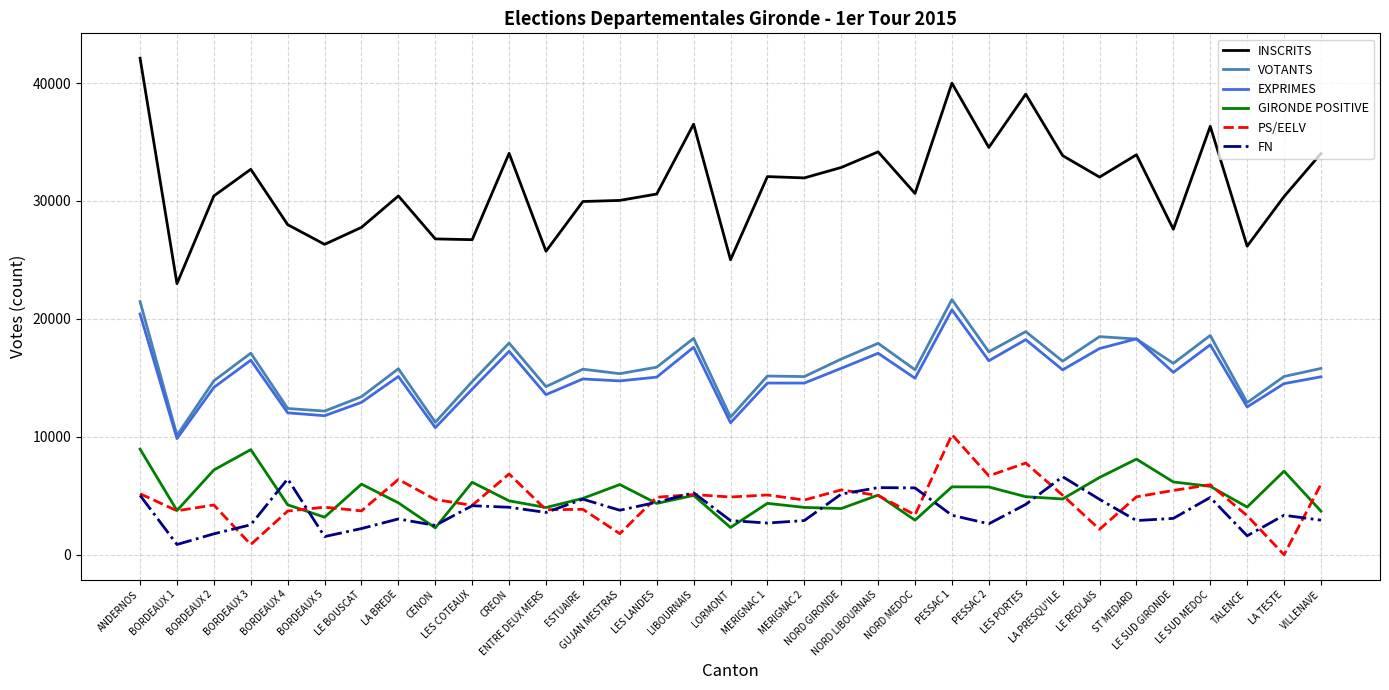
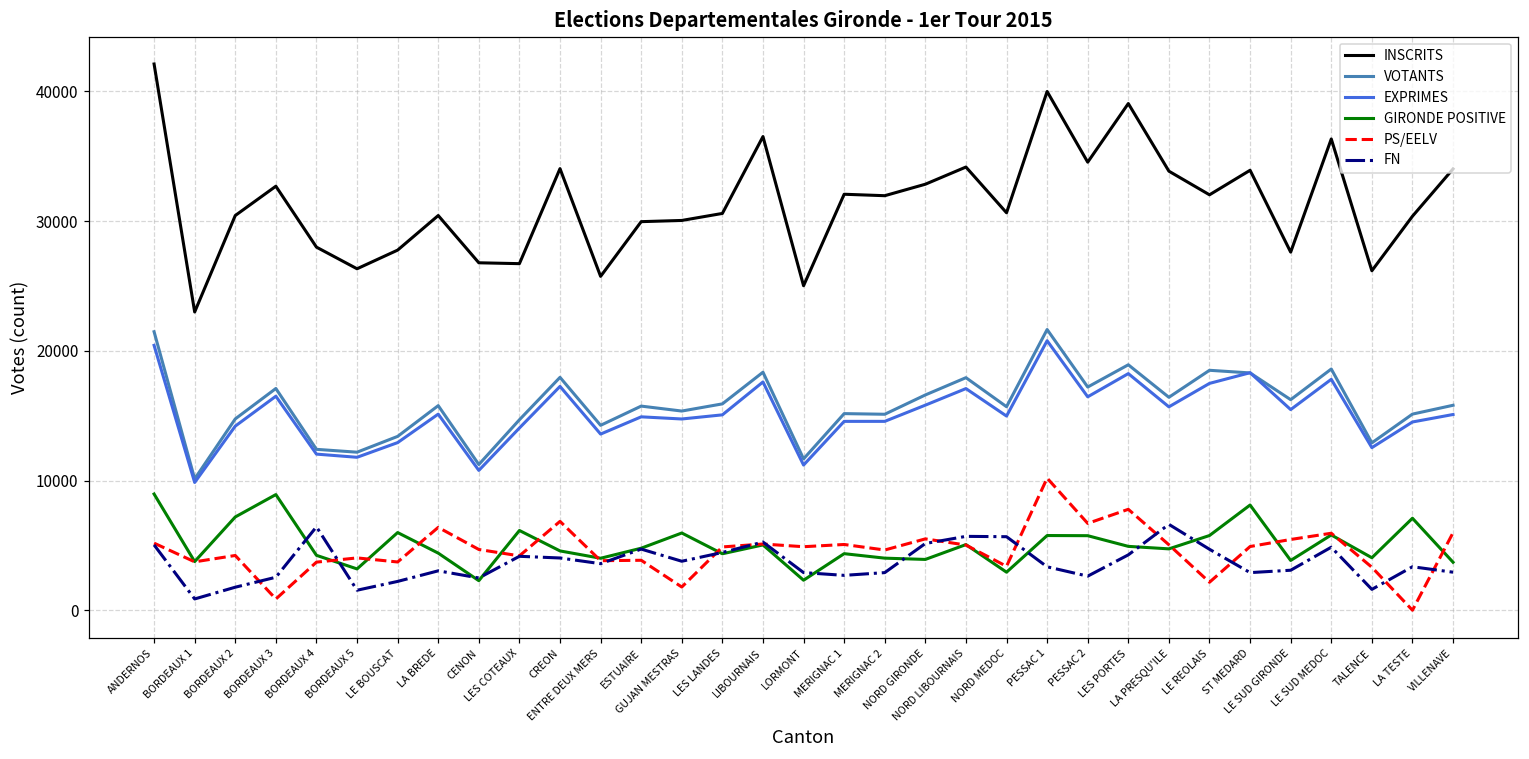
  {
    "INSCRITS": {
      "ANDERNOS": 42100,
      "BORDEAUX 1": 23000,
      "BORDEAUX 2": 30400,
      "BORDEAUX 3": 32700,
      "BORDEAUX 4": 28000,
      "BORDEAUX 5": 26300,
      "LE BOUSCAT": 27800,
      "LA BREDE": 30400,
      "CENON": 26800,
      "LES COTEAUX": 26700,
      "CREON": 34000,
      "ENTRE DEUX MERS": 25700,
      "ESTUAIRE": 30000,
      "GUJAN MESTRAS": 30000,
      "LES LANDES": 30600,
      "LIBOURNAIS": 36500,
      "LORMONT": 25000,
      "MERIGNAC 1": 32100,
      "MERIGNAC 2": 32000,
      "NORD GIRONDE": 32800,
      "NORD LIBOURNAIS": 34200,
      "NORD MEDOC": 30600,
      "PESSAC 1": 40000,
      "PESSAC 2": 34500,
      "LES PORTES": 39100,
      "LA PRESQU'ILE": 33800,
      "LE REOLAIS": 32000,
      "ST MEDARD": 33900,
      "LE SUD GIRONDE": 27600,
      "LE SUD MEDOC": 36300,
      "TALENCE": 26200,
      "LA TESTE": 30400
    },
    "GIRONDE POSITIVE": {
      "ANDERNOS": 9000,
      "BORDEAUX 2": 7200,
      "BORDEAUX 3": 8900,
      "BORDEAUX 4": 4200,
      "BORDEAUX 5": 3200,
      "LE BOUSCAT": 6000,
      "LA BREDE": 4400,
      "LES COTEAUX": 6100,
      "CREON": 4600,
      "GUJAN MESTRAS": 6000,
      "LORMONT": 2300,
      "MERIGNAC 1": 4400,
      "MERIGNAC 2": 4000,
      "NORD GIRONDE": 3900,
      "NORD MEDOC": 2900,
      "PESSAC 1": 5800,
      "PESSAC 2": 5700,
      "LES PORTES": 4900,
      "LA PRESQU'ILE": 4700,
-     "LE REOLAIS": 6600,
+     "LE REOLAIS": 5800,
      "ST MEDARD": 8100,
-     "LE SUD GIRONDE": 6200,
+     "LE SUD GIRONDE": 3800,
      "TALENCE": 4000,
      "LA TESTE": 7100,
      "VILLENAVE": 3700
    },
    "PS/EELV": {
      "BORDEAUX 2": 4200,
      "BORDEAUX 3": 900,
      "BORDEAUX 4": 3700,
      "BORDEAUX 5": 4000,
      "LE BOUSCAT": 3700,
      "LA BREDE": 6400,
      "CENON": 4700,
      "CREON": 6900,
      "ESTUAIRE": 3900,
      "GUJAN MESTRAS": 1800,
      "LES LANDES": 4900,
      "LORMONT": 4900,
      "MERIGNAC 1": 5100,
      "MERIGNAC 2": 4600,
      "NORD GIRONDE": 5500,
      "NORD MEDOC": 3400,
      "PESSAC 1": 10200,
      "PESSAC 2": 6700,
      "LES PORTES": 7800,
      "LA PRESQU'ILE": 5000,
      "LE REOLAIS": 2200,
      "ST MEDARD": 4900,
      "LE SUD GIRONDE": 5500,
      "TALENCE": 3300,
      "LA TESTE": 0,
      "VILLENAVE": 6000
    },
    "FN": {
      "BORDEAUX 1": 900,
      "BORDEAUX 2": 1800,
      "BORDEAUX 3": 2500,
      "BORDEAUX 4": 6400,
      "BORDEAUX 5": 1500,
      "LE BOUSCAT": 2200,
      "LA BREDE": 3000,
      "CREON": 4000,
      "ENTRE DEUX MERS": 3600,
      "GUJAN MESTRAS": 3800,
      "LORMONT": 2900,
      "MERIGNAC 1": 2700,
      "MERIGNAC 2": 2900,
      "NORD GIRONDE": 5100,
      "NORD LIBOURNAIS": 5700,
      "NORD MEDOC": 5700,
      "PESSAC 1": 3300,
      "PESSAC 2": 2600,
      "LES PORTES": 4300,
      "LA PRESQU'ILE": 6600,
      "LE REOLAIS": 4700,
      "ST MEDARD": 2900,
      "LE SUD GIRONDE": 3100,
      "LE SUD MEDOC": 4900,
      "TALENCE": 1600,
      "LA TESTE": 3400,
      "VILLENAVE": 2900
    }
  }
